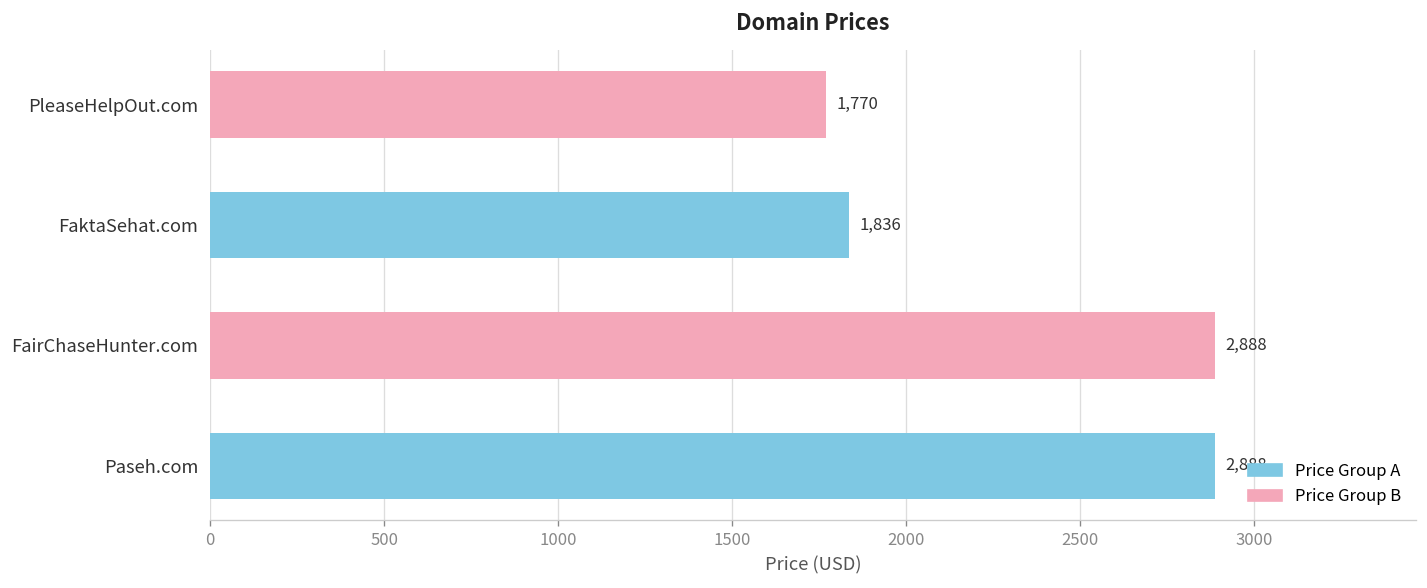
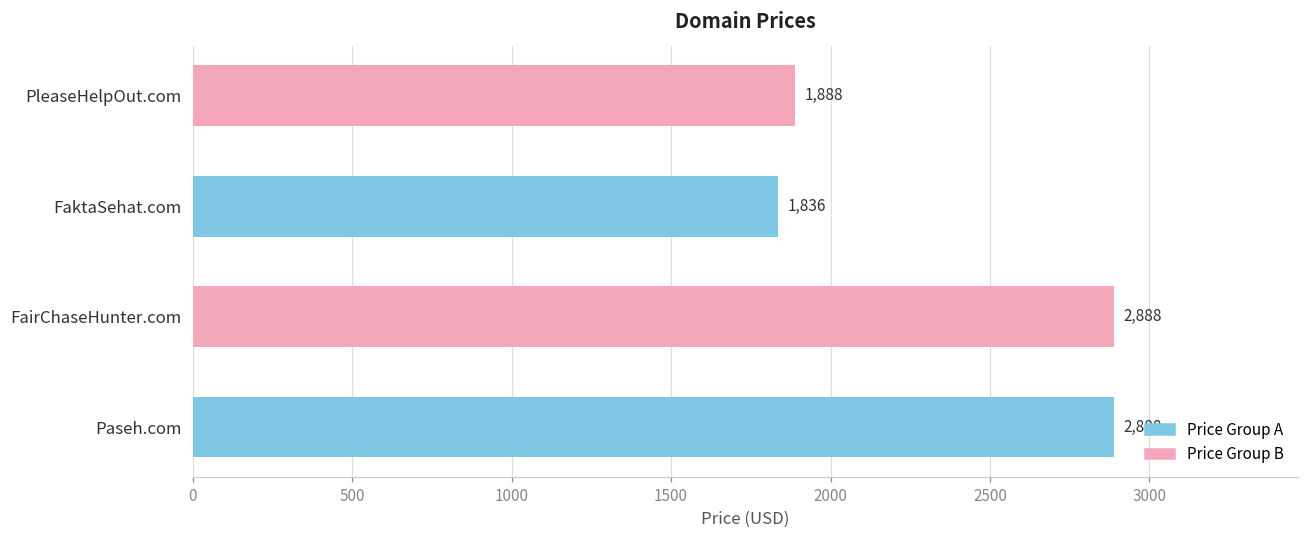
  {
-   "PleaseHelpOut.com": "1,770",
+   "PleaseHelpOut.com": "1,888",
    "FaktaSehat.com": "1,836",
    "FairChaseHunter.com": "2,888",
    "Paseh.com": "2,888"
  }
